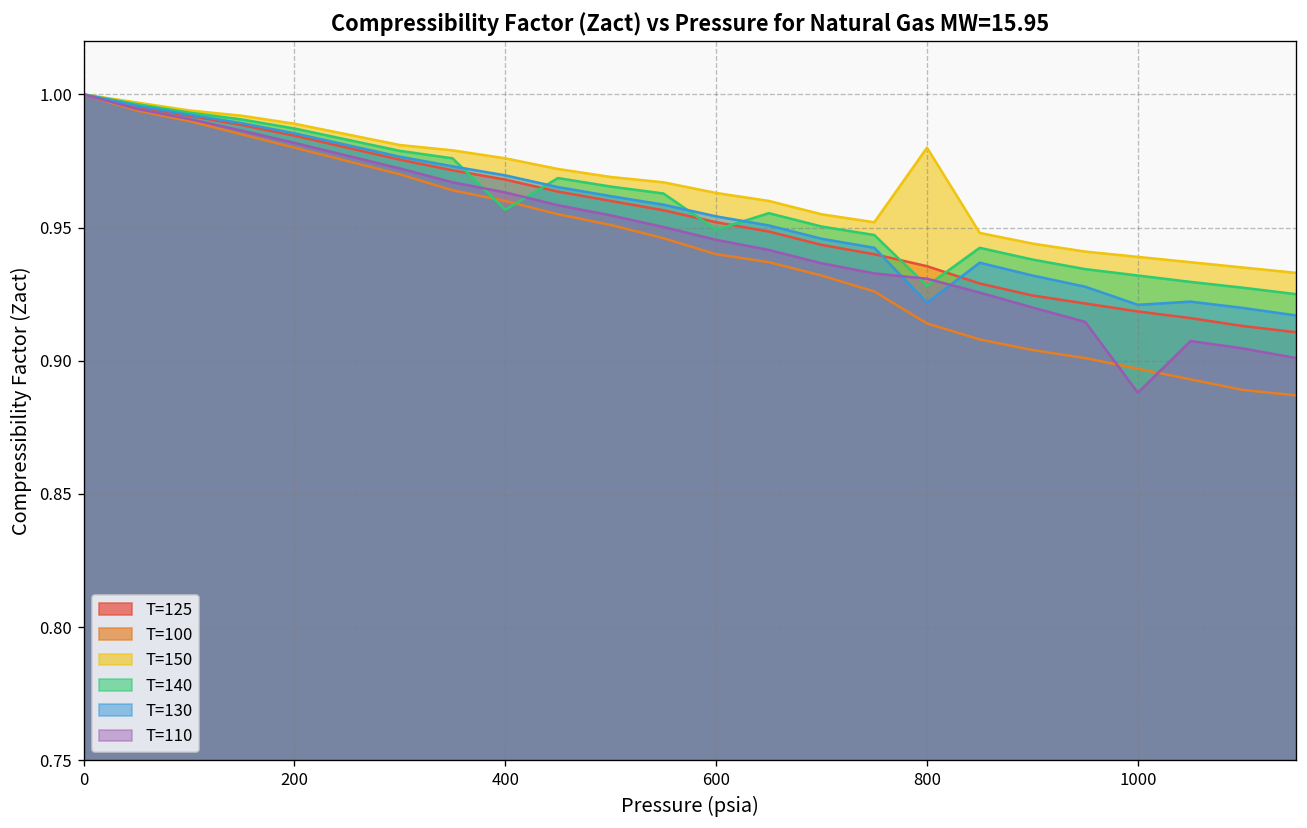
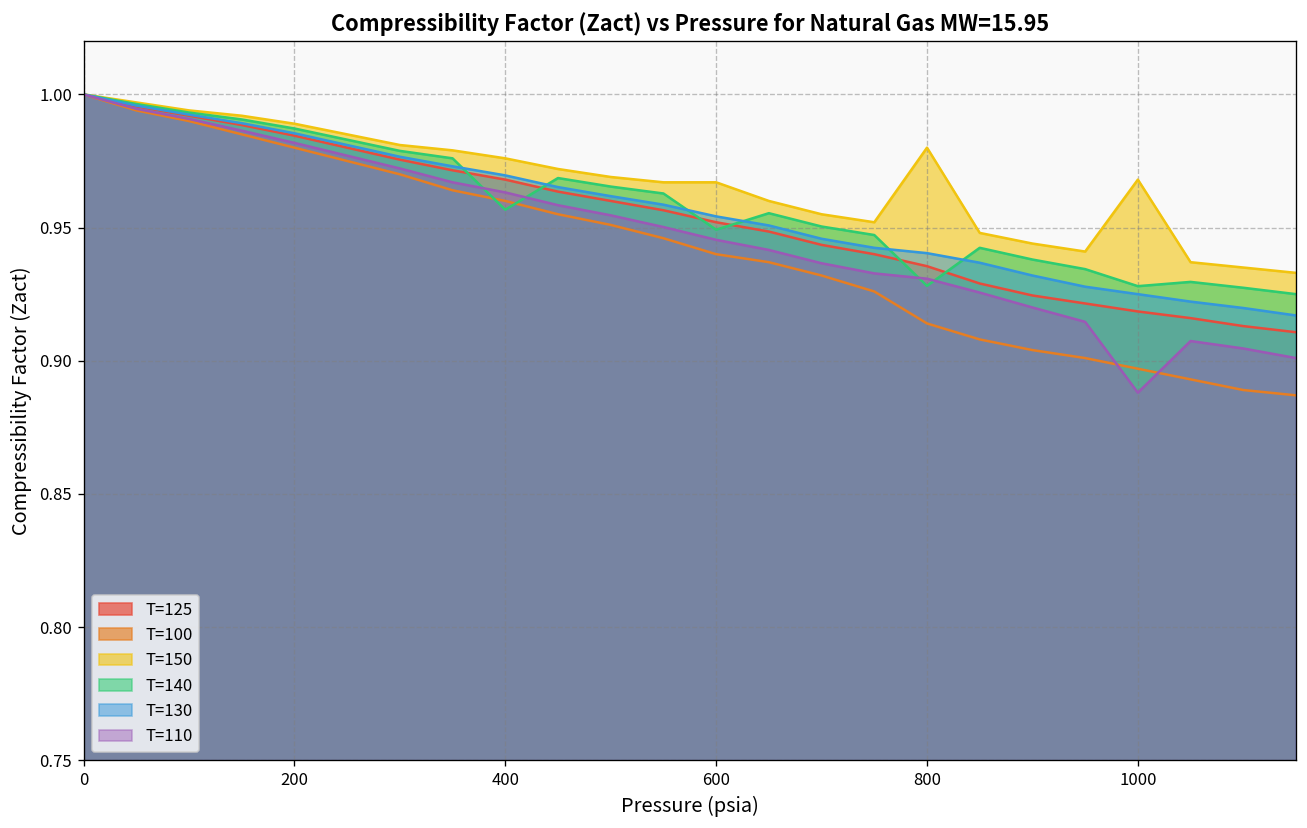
  {
    "T=150": {
      "200": 0.989,
      "400": 0.976,
-     "600": 0.963,
+     "600": 0.967,
      "800": 0.980,
-     "1000": 0.939
+     "1000": 0.968
    },
    "T=140": {
      "200": 0.987,
      "400": 0.957,
      "600": 0.949,
      "800": 0.928,
-     "1000": 0.932
+     "1000": 0.928
    },
    "T=130": {
      "400": 0.970,
      "600": 0.954,
-     "800": 0.922,
-     "1000": 0.921
+     "800": 0.940,
+     "1000": 0.925
    },
    "T=110": {
      "200": 0.982,
      "400": 0.963,
      "600": 0.945,
      "800": 0.931,
      "1000": 0.888
    }
  }
